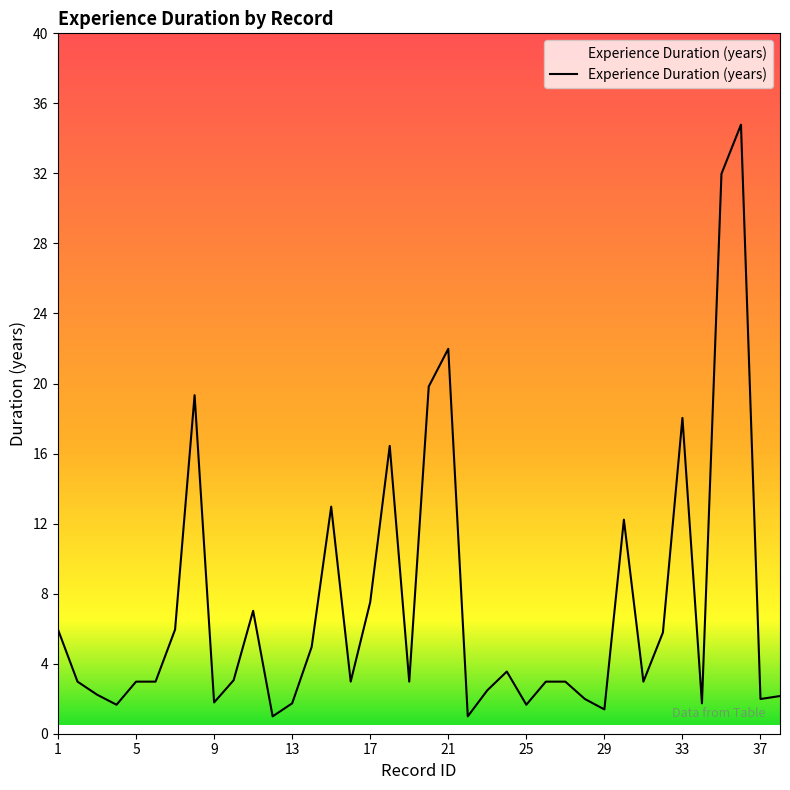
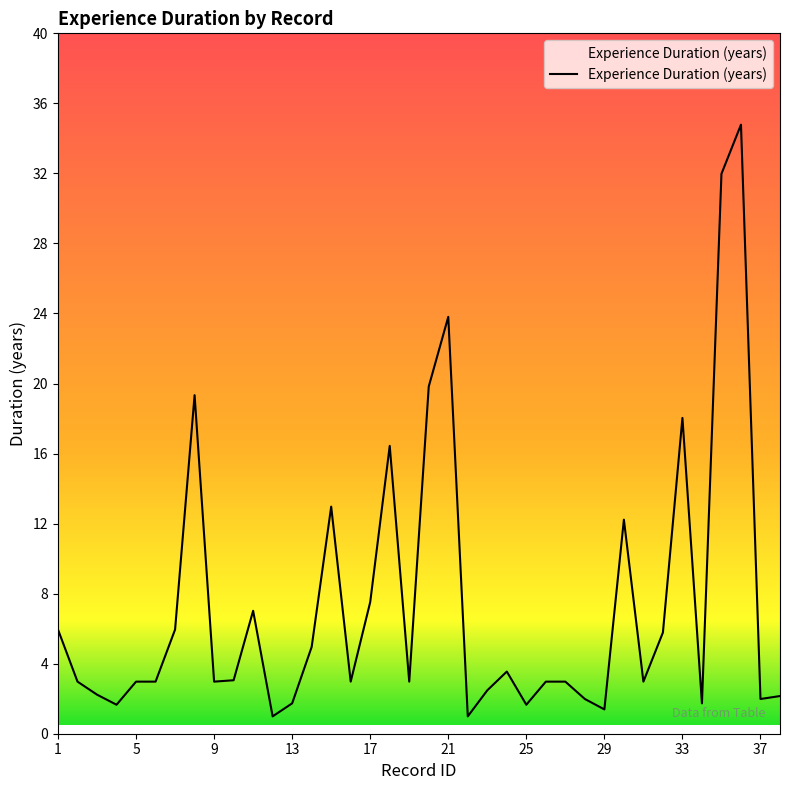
  {
    "1": 6.0,
    "5": 3.0,
-   "9": 1.8,
+   "9": 3.0,
    "13": 1.8,
    "17": 7.6,
-   "21": 22.2,
+   "21": 24.0,
    "25": 1.7,
    "29": 1.4,
    "33": 18.2,
    "37": 2.0
  }
